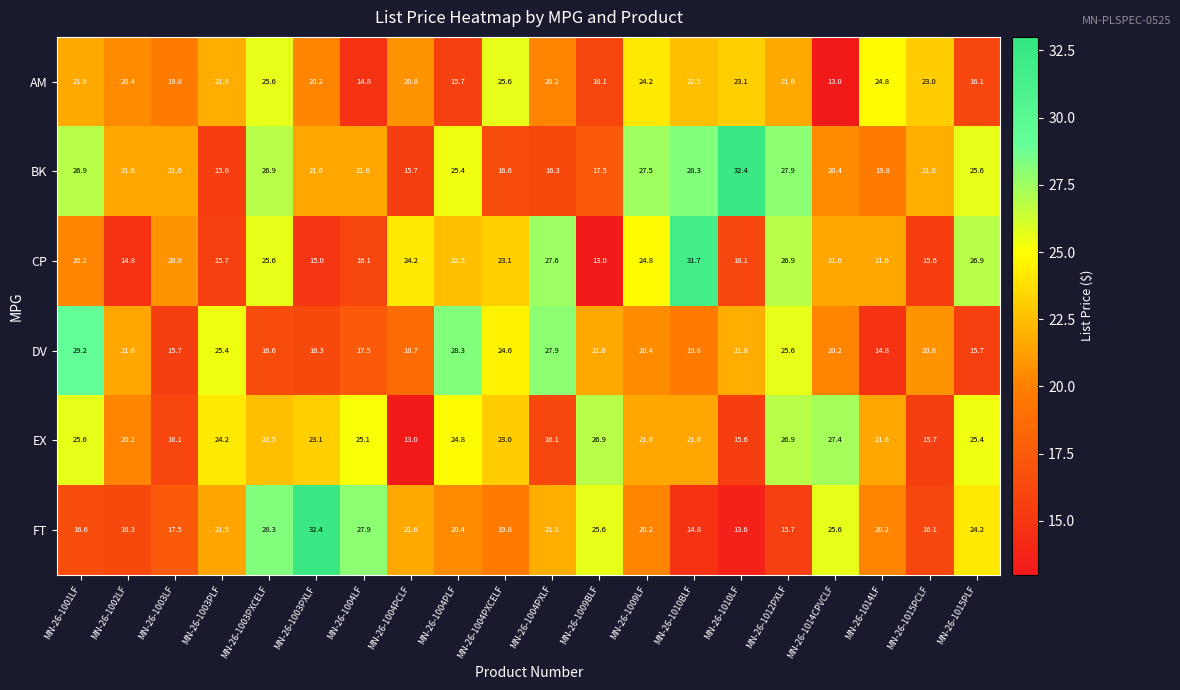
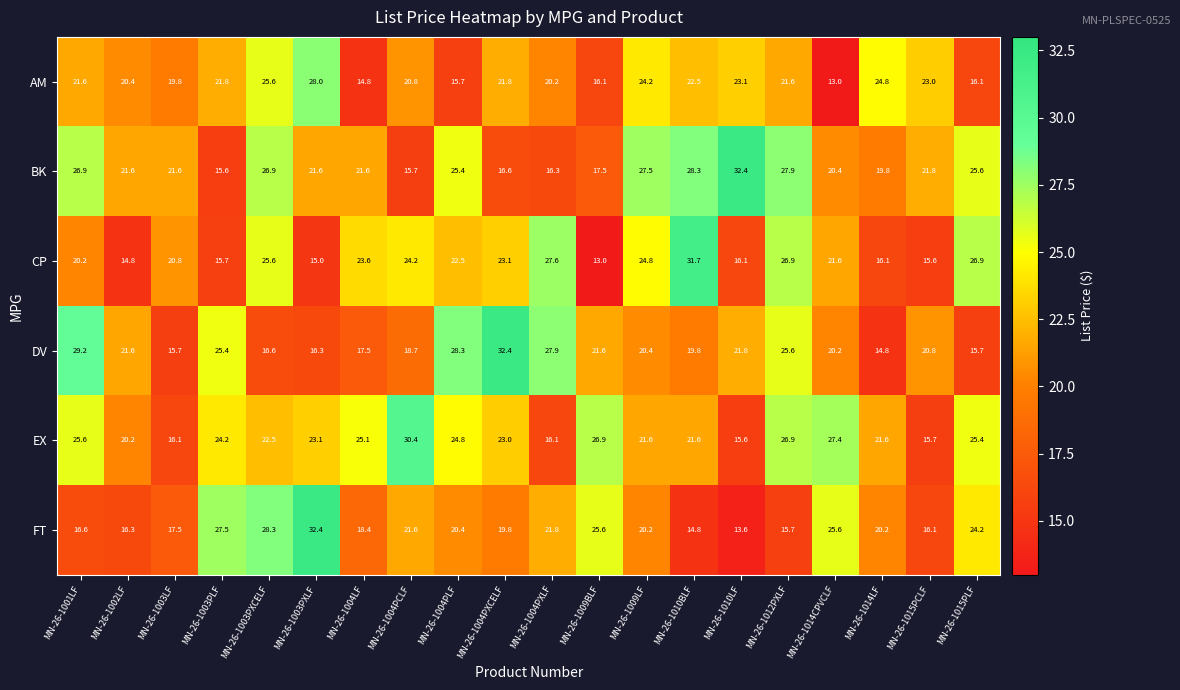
  {
    "AM": {
      "MN-26-1001LF": 21.6,
      "MN-26-1002LF": 20.4,
      "MN-26-1003LF": 19.8,
      "MN-26-1003PLF": 21.8,
      "MN-26-1003PXCELF": 25.6,
-     "MN-26-1003PXLF": 20.2,
+     "MN-26-1003PXLF": 28.0,
      "MN-26-1004LF": 14.8,
      "MN-26-1004PCLF": 20.8,
      "MN-26-1004PLF": 15.7,
-     "MN-26-1004PXCELF": 25.6,
+     "MN-26-1004PXCELF": 21.8,
      "MN-26-1004PXLF": 20.2,
      "MN-26-1009BLF": 16.1,
      "MN-26-1009LF": 24.2,
      "MN-26-1010BLF": 22.5,
      "MN-26-1010LF": 23.1,
      "MN-26-1012PXLF": 21.6,
      "MN-26-1014CPVCLF": 13.0,
      "MN-26-1014LF": 24.8,
      "MN-26-1015PCLF": 23.0,
      "MN-26-1015PLF": 16.1
    },
    "BK": {
      "MN-26-1001LF": 26.9,
      "MN-26-1002LF": 21.6,
      "MN-26-1003LF": 21.6,
      "MN-26-1003PLF": 15.6,
      "MN-26-1003PXCELF": 26.9,
      "MN-26-1003PXLF": 21.6,
      "MN-26-1004LF": 21.6,
      "MN-26-1004PCLF": 15.7,
      "MN-26-1004PLF": 25.4,
      "MN-26-1004PXCELF": 16.6,
      "MN-26-1004PXLF": 16.3,
      "MN-26-1009BLF": 17.5,
      "MN-26-1009LF": 27.5,
      "MN-26-1010BLF": 28.3,
      "MN-26-1010LF": 32.4,
      "MN-26-1012PXLF": 27.9,
      "MN-26-1014CPVCLF": 20.4,
      "MN-26-1014LF": 19.8,
      "MN-26-1015PCLF": 21.8,
      "MN-26-1015PLF": 25.6
    },
    "CP": {
      "MN-26-1001LF": 20.2,
      "MN-26-1002LF": 14.8,
      "MN-26-1003LF": 20.8,
      "MN-26-1003PLF": 15.7,
      "MN-26-1003PXCELF": 25.6,
      "MN-26-1003PXLF": 15.0,
-     "MN-26-1004LF": 16.1,
+     "MN-26-1004LF": 23.6,
      "MN-26-1004PCLF": 24.2,
      "MN-26-1004PLF": 22.5,
      "MN-26-1004PXCELF": 23.1,
      "MN-26-1004PXLF": 27.6,
      "MN-26-1009BLF": 13.0,
      "MN-26-1009LF": 24.8,
      "MN-26-1010BLF": 31.7,
      "MN-26-1010LF": 16.1,
      "MN-26-1012PXLF": 26.9,
      "MN-26-1014CPVCLF": 21.6,
-     "MN-26-1014LF": 21.6,
+     "MN-26-1014LF": 16.1,
      "MN-26-1015PCLF": 15.6,
      "MN-26-1015PLF": 26.9
    },
    "DV": {
      "MN-26-1001LF": 29.2,
      "MN-26-1002LF": 21.6,
      "MN-26-1003LF": 15.7,
      "MN-26-1003PLF": 25.4,
      "MN-26-1003PXCELF": 16.6,
      "MN-26-1003PXLF": 16.3,
      "MN-26-1004LF": 17.5,
      "MN-26-1004PCLF": 18.7,
      "MN-26-1004PLF": 28.3,
-     "MN-26-1004PXCELF": 24.6,
+     "MN-26-1004PXCELF": 32.4,
      "MN-26-1004PXLF": 27.9,
      "MN-26-1009BLF": 21.6,
      "MN-26-1009LF": 20.4,
      "MN-26-1010BLF": 19.8,
      "MN-26-1010LF": 21.8,
      "MN-26-1012PXLF": 25.6,
      "MN-26-1014CPVCLF": 20.2,
      "MN-26-1014LF": 14.8,
      "MN-26-1015PCLF": 20.8,
      "MN-26-1015PLF": 15.7
    },
    "EX": {
      "MN-26-1001LF": 25.6,
      "MN-26-1002LF": 20.2,
      "MN-26-1003LF": 16.1,
      "MN-26-1003PLF": 24.2,
      "MN-26-1003PXCELF": 22.5,
      "MN-26-1003PXLF": 23.1,
      "MN-26-1004LF": 25.1,
-     "MN-26-1004PCLF": 13.0,
+     "MN-26-1004PCLF": 30.4,
      "MN-26-1004PLF": 24.8,
      "MN-26-1004PXCELF": 23.0,
      "MN-26-1004PXLF": 16.1,
      "MN-26-1009BLF": 26.9,
      "MN-26-1009LF": 21.6,
      "MN-26-1010BLF": 21.6,
      "MN-26-1010LF": 15.6,
      "MN-26-1012PXLF": 26.9,
      "MN-26-1014CPVCLF": 27.4,
      "MN-26-1014LF": 21.6,
      "MN-26-1015PCLF": 15.7,
      "MN-26-1015PLF": 25.4
    },
    "FT": {
      "MN-26-1001LF": 16.6,
      "MN-26-1002LF": 16.3,
      "MN-26-1003LF": 17.5,
-     "MN-26-1003PLF": 21.5,
+     "MN-26-1003PLF": 27.5,
      "MN-26-1003PXCELF": 28.3,
      "MN-26-1003PXLF": 32.4,
-     "MN-26-1004LF": 27.9,
+     "MN-26-1004LF": 18.4,
      "MN-26-1004PCLF": 21.6,
      "MN-26-1004PLF": 20.4,
      "MN-26-1004PXCELF": 19.8,
      "MN-26-1004PXLF": 21.8,
      "MN-26-1009BLF": 25.6,
      "MN-26-1009LF": 20.2,
      "MN-26-1010BLF": 14.8,
      "MN-26-1010LF": 13.6,
      "MN-26-1012PXLF": 15.7,
      "MN-26-1014CPVCLF": 25.6,
      "MN-26-1014LF": 20.2,
      "MN-26-1015PCLF": 16.1,
      "MN-26-1015PLF": 24.2
    }
  }
